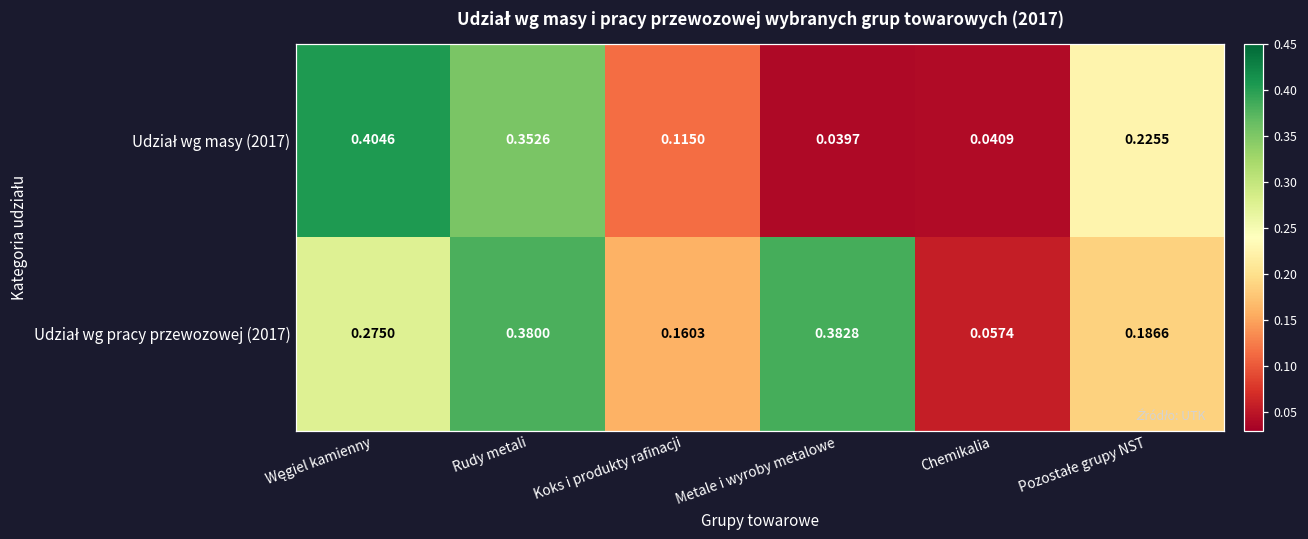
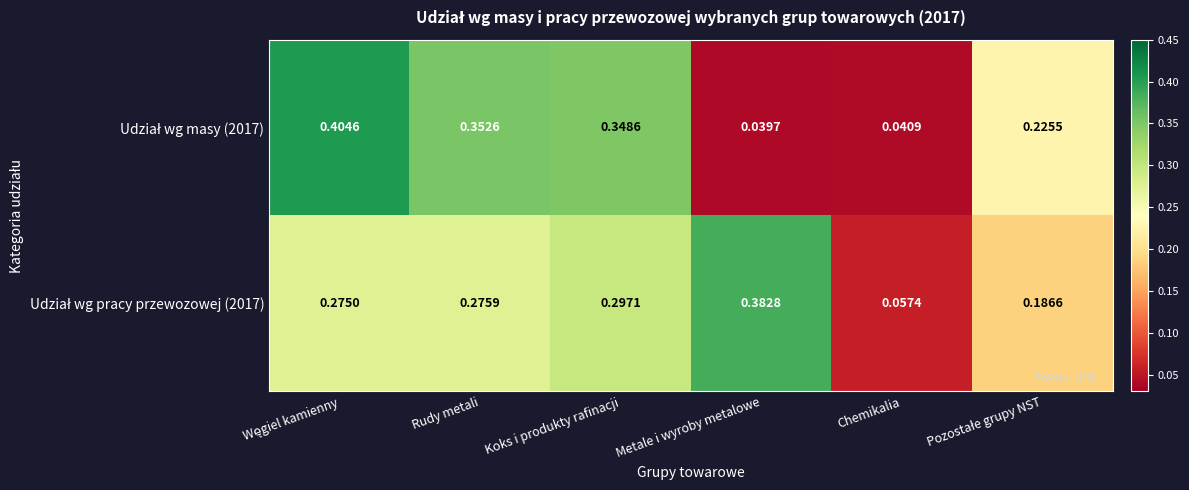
  {
    "Udział wg masy (2017)": {
      "Węgiel kamienny": 0.4046,
      "Rudy metali": 0.3526,
-     "Koks i produkty rafinacji": 0.1150,
+     "Koks i produkty rafinacji": 0.3486,
      "Metale i wyroby metalowe": 0.0397,
      "Chemikalia": 0.0409,
      "Pozostałe grupy NST": 0.2255
    },
    "Udział wg pracy przewozowej (2017)": {
      "Węgiel kamienny": 0.2750,
-     "Rudy metali": 0.3800,
-     "Koks i produkty rafinacji": 0.1603,
+     "Rudy metali": 0.2759,
+     "Koks i produkty rafinacji": 0.2971,
      "Metale i wyroby metalowe": 0.3828,
      "Chemikalia": 0.0574
    }
  }
